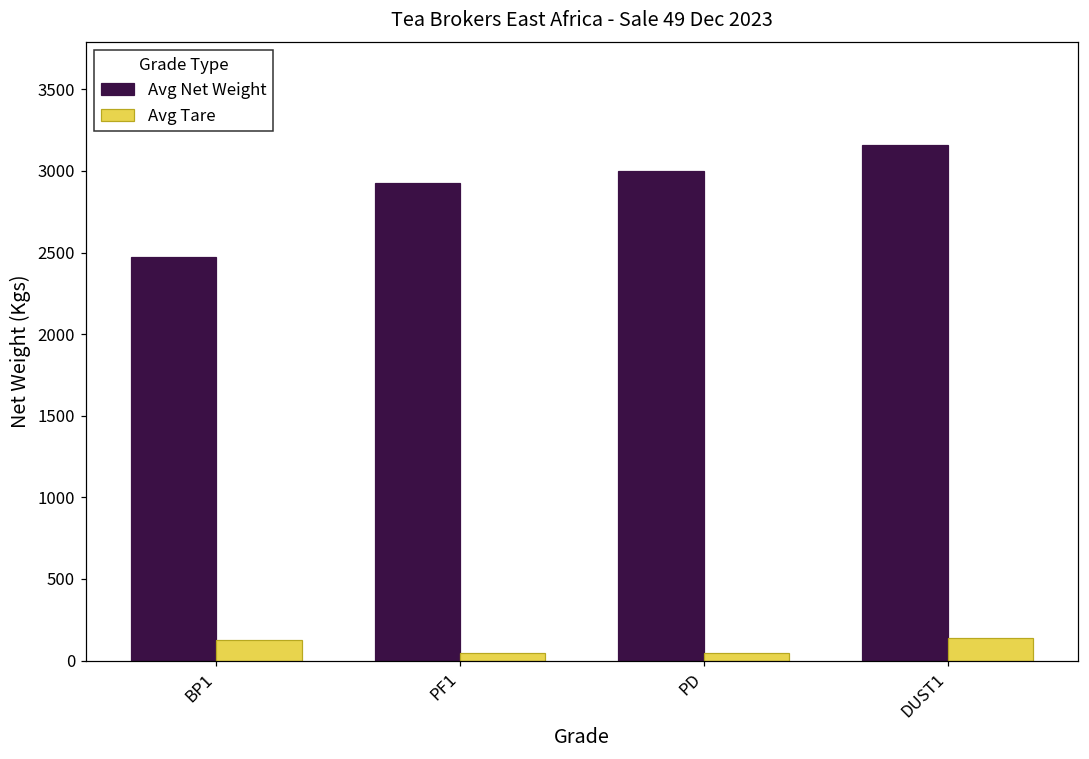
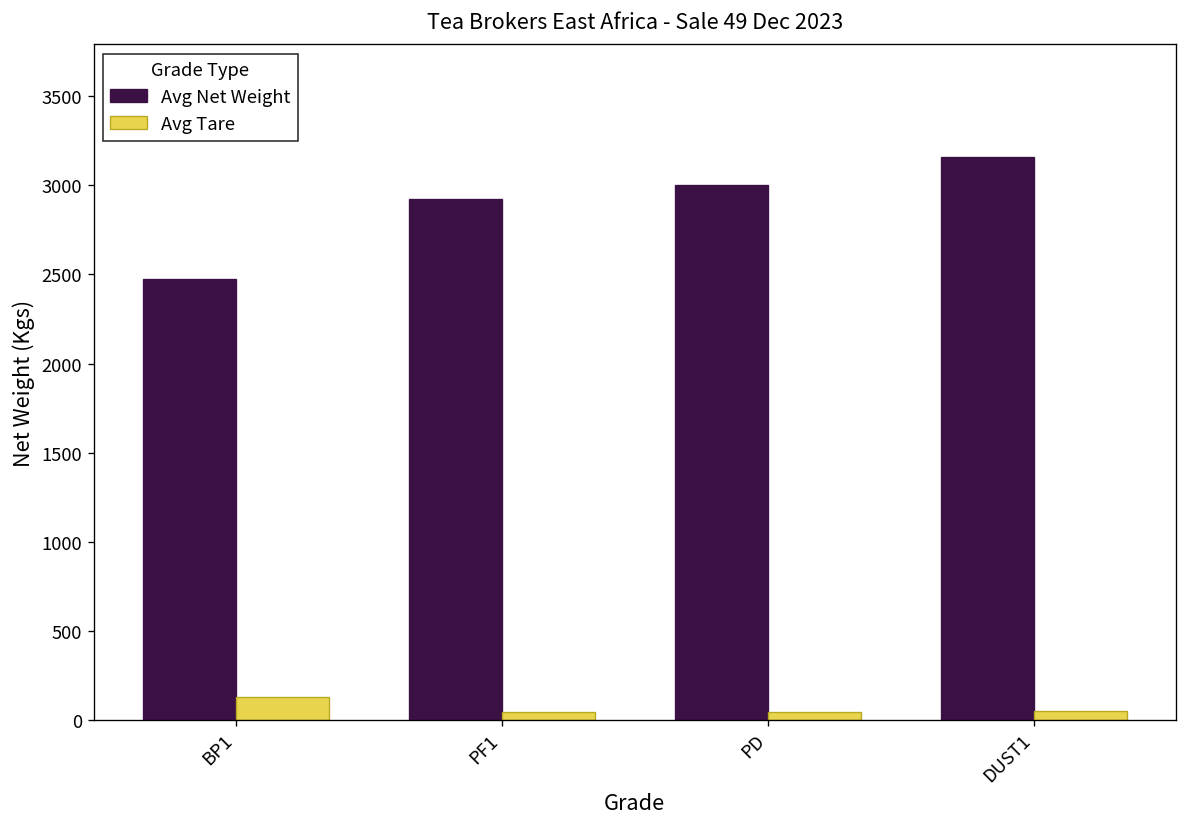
  {
    "Avg Net Weight": {
      "BP1": 2470,
      "PF1": 2920,
      "PD": 3000,
      "DUST1": 3160
    },
    "Avg Tare": {
      "BP1": 130,
      "PF1": 40,
      "PD": 50,
-     "DUST1": 140
+     "DUST1": 50
    }
  }
